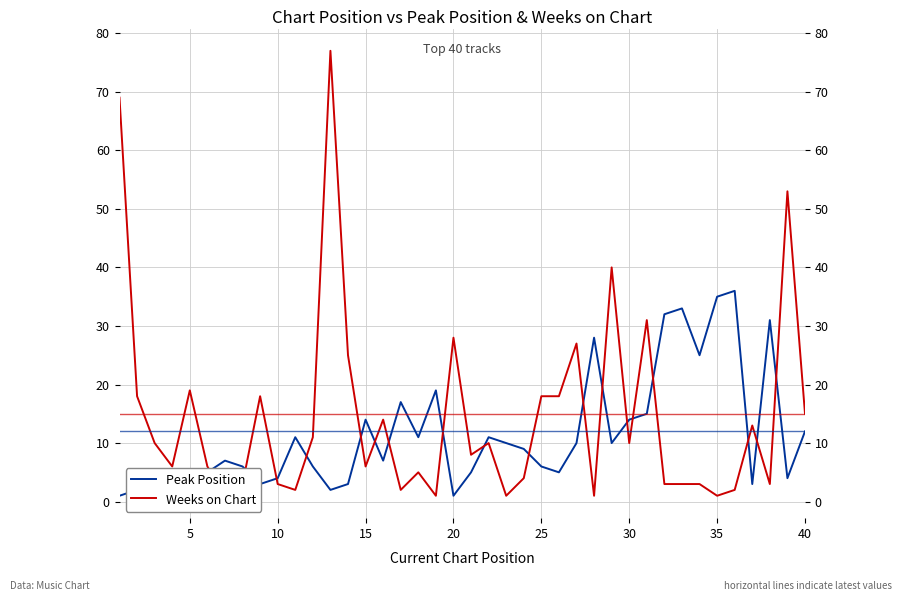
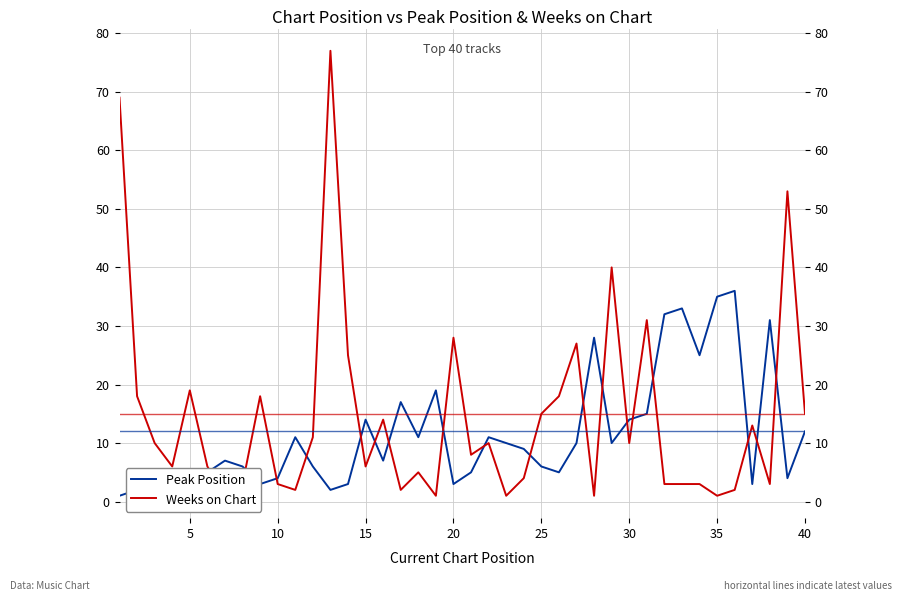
  {
    "Peak Position": {
      "10": 4,
      "15": 14,
-     "20": 1,
+     "20": 3,
      "25": 6,
      "30": 14,
      "35": 35,
      "40": 12
    },
    "Weeks on Chart": {
      "5": 19,
      "10": 3,
      "15": 6,
      "20": 28,
-     "25": 18,
+     "25": 15,
      "30": 10,
      "35": 1,
      "40": 15
    }
  }
